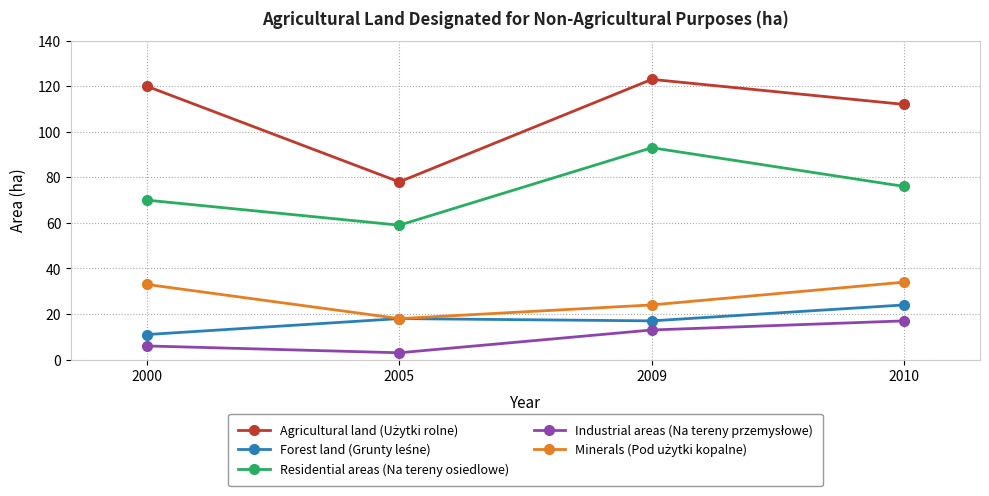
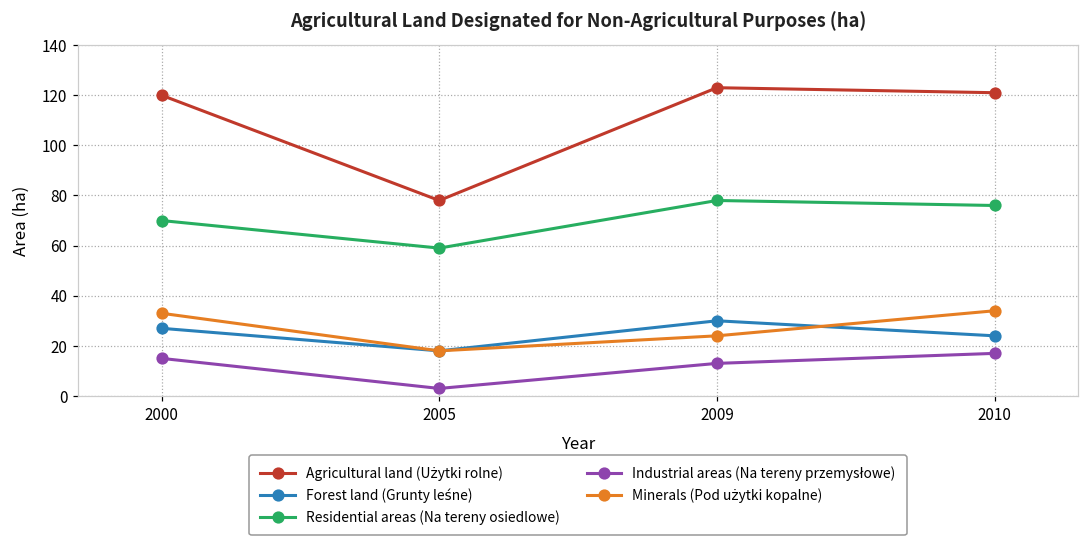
  {
    "Agricultural land (Użytki rolne)": {
      "2000": 120,
      "2005": 78,
      "2009": 123,
-     "2010": 112
+     "2010": 121
    },
    "Forest land (Grunty leśne)": {
-     "2000": 11,
-     "2009": 17,
+     "2000": 27,
+     "2009": 30,
      "2010": 24
    },
    "Residential areas (Na tereny osiedlowe)": {
      "2000": 70,
      "2005": 59,
-     "2009": 93,
+     "2009": 78,
      "2010": 76
    },
    "Industrial areas (Na tereny przemysłowe)": {
-     "2000": 6,
+     "2000": 15,
      "2005": 3,
      "2009": 13,
      "2010": 17
    },
    "Minerals (Pod użytki kopalne)": {
      "2000": 33,
      "2009": 24,
      "2010": 34
    }
  }
